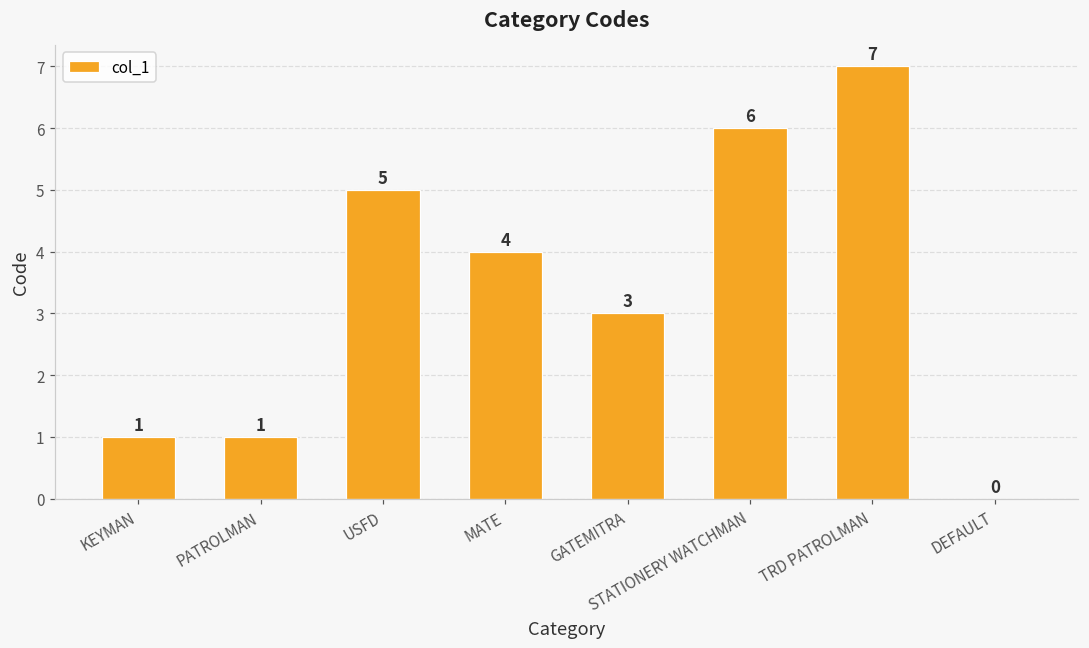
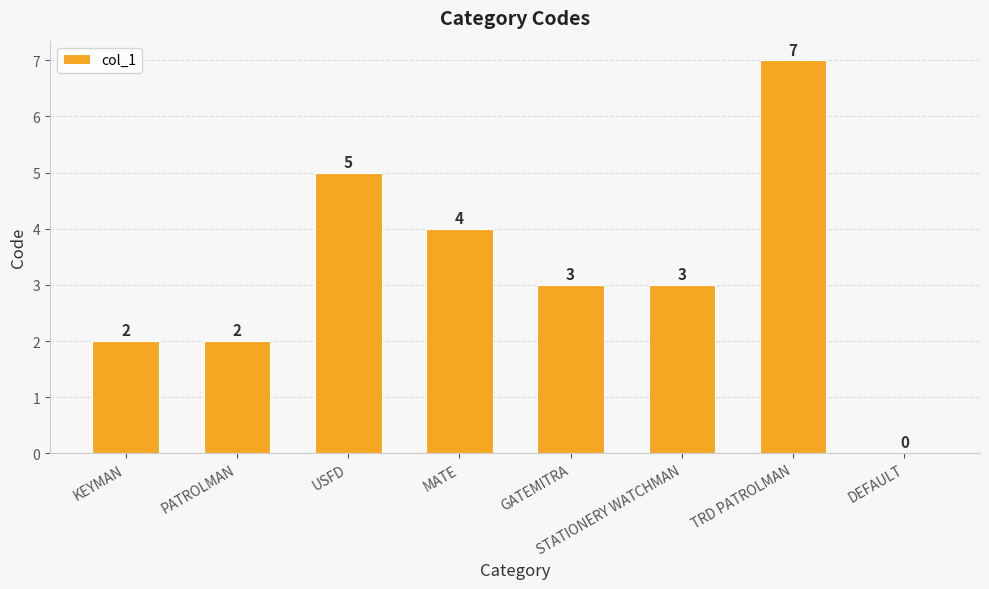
  {
-   "KEYMAN": 1,
-   "PATROLMAN": 1,
+   "KEYMAN": 2,
+   "PATROLMAN": 2,
    "USFD": 5,
    "MATE": 4,
    "GATEMITRA": 3,
-   "STATIONERY WATCHMAN": 6,
+   "STATIONERY WATCHMAN": 3,
    "TRD PATROLMAN": 7,
    "DEFAULT": 0
  }
